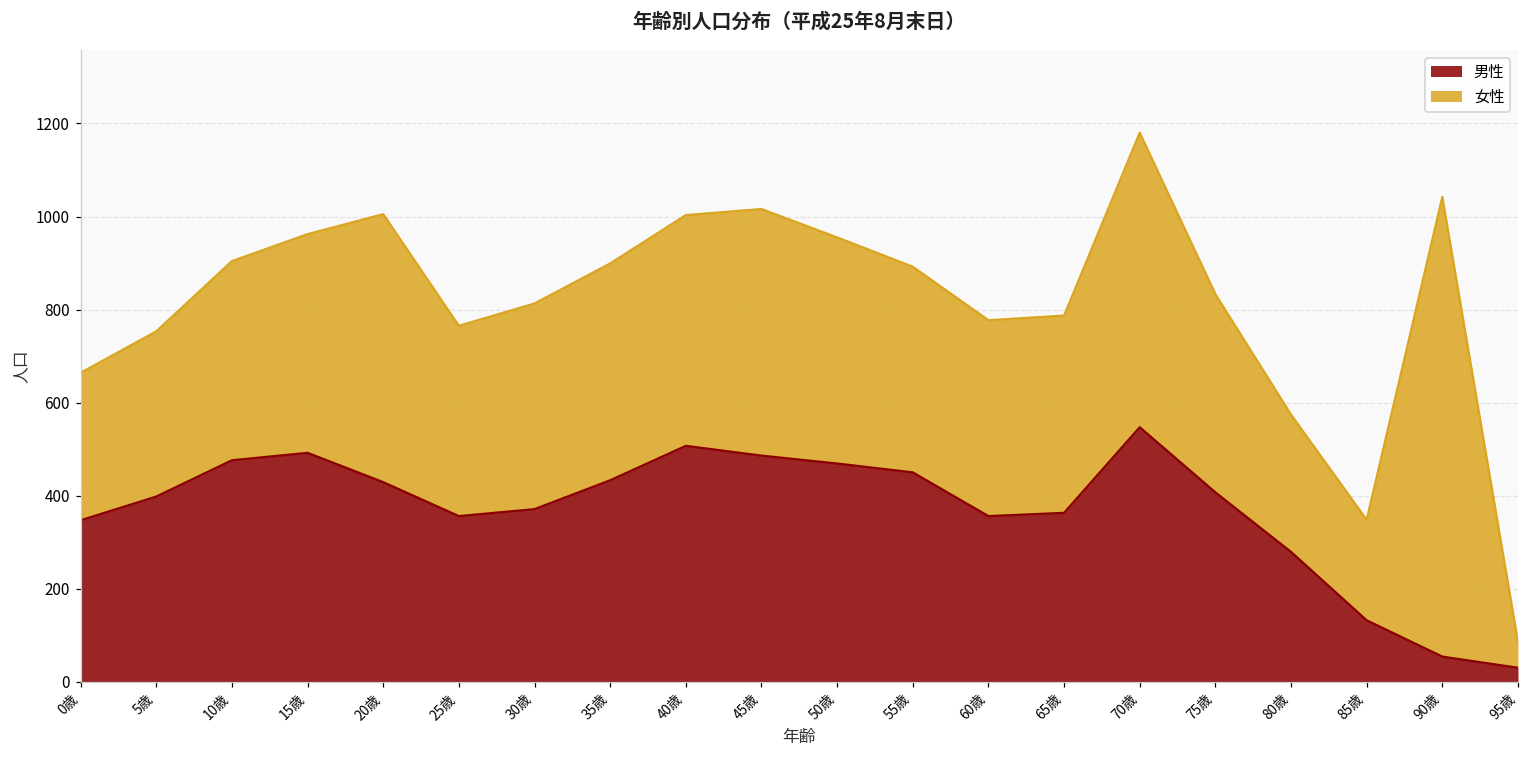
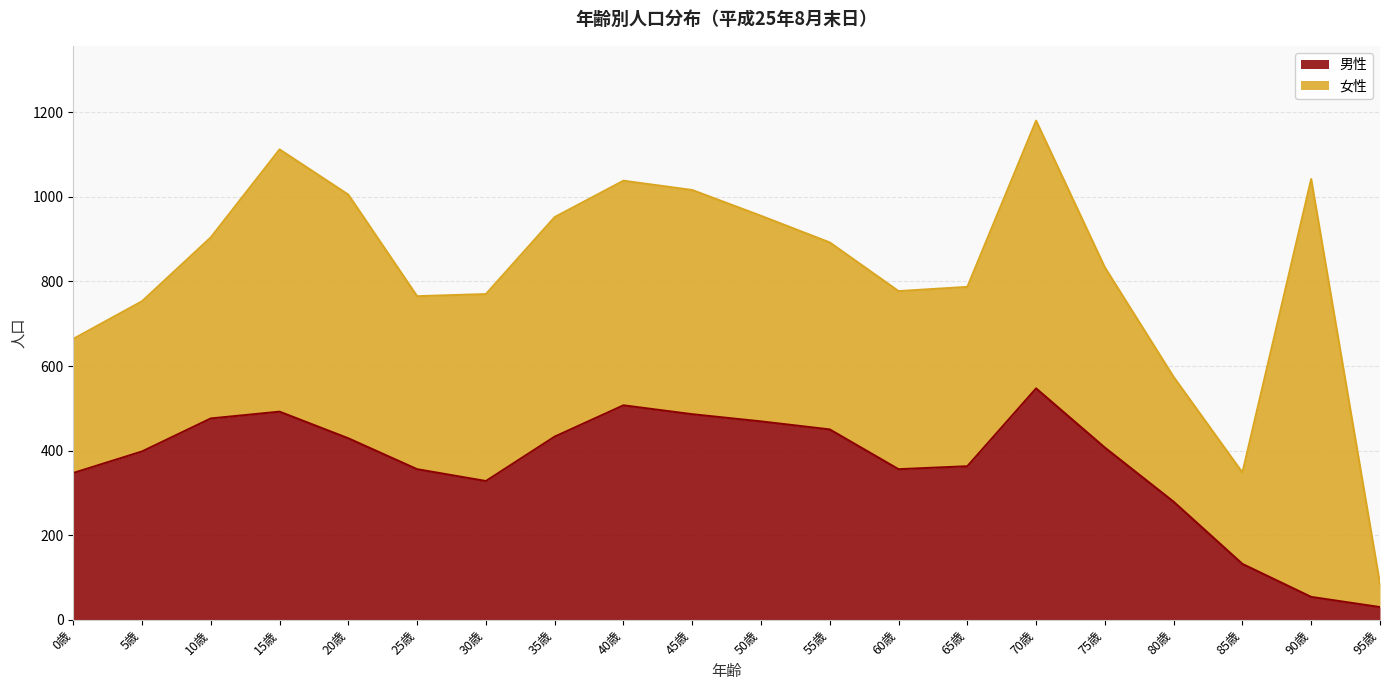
  {
    "男性": {
      "0歳": 350,
      "5歳": 400,
      "10歳": 480,
      "15歳": 490,
      "20歳": 430,
      "25歳": 360,
-     "30歳": 370,
+     "30歳": 330,
      "35歳": 430,
      "40歳": 510,
      "45歳": 490,
      "50歳": 470,
      "55歳": 450,
      "60歳": 360,
      "65歳": 360,
      "70歳": 550,
      "75歳": 410,
      "80歳": 280,
      "85歳": 130,
      "90歳": 50,
      "95歳": 30
    },
    "女性": {
      "0歳": 320,
      "5歳": 360,
      "10歳": 430,
-     "15歳": 470,
+     "15歳": 620,
      "20歳": 580,
      "25歳": 410,
      "30歳": 440,
-     "35歳": 470,
-     "40歳": 500,
+     "35歳": 520,
+     "40歳": 530,
      "45歳": 530,
      "50歳": 490,
      "55歳": 440,
      "60歳": 420,
      "65歳": 420,
      "70歳": 630,
      "75歳": 430,
      "80歳": 300,
      "85歳": 220,
      "90歳": 990,
      "95歳": 60
    }
  }
